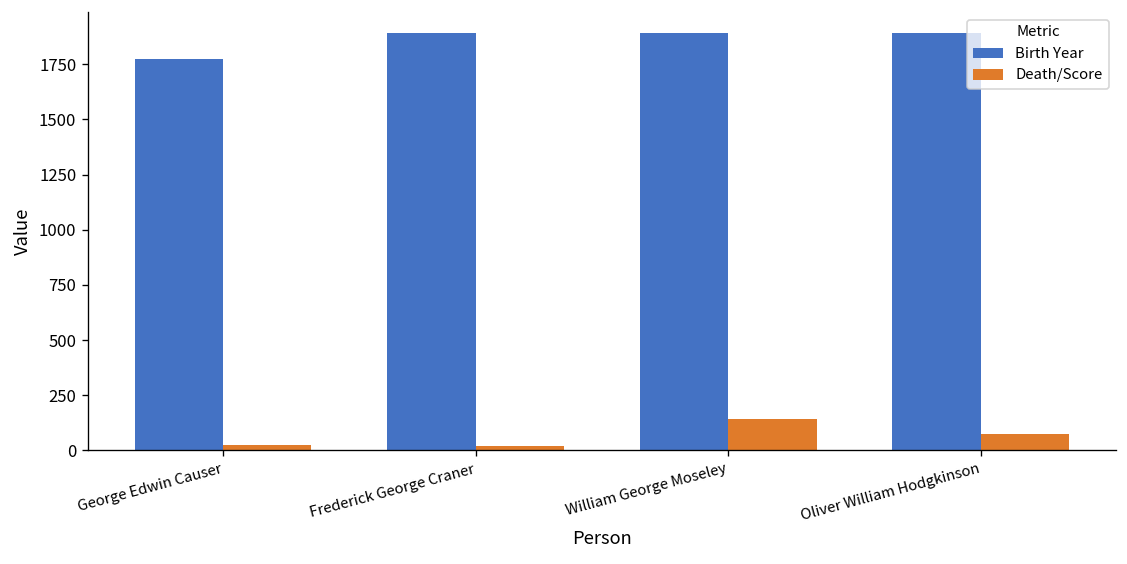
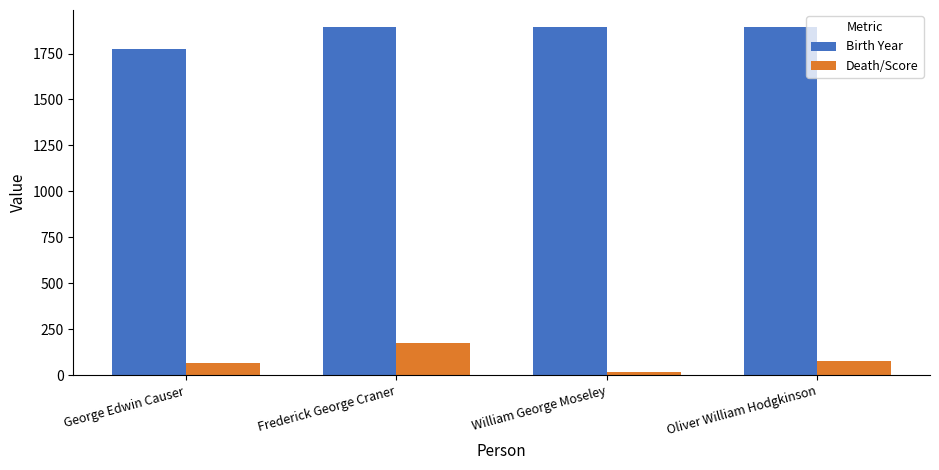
  {
    "Birth Year": {
      "George Edwin Causer": 1770,
      "Frederick George Craner": 1890,
      "William George Moseley": 1890,
      "Oliver William Hodgkinson": 1890
    },
    "Death/Score": {
-     "George Edwin Causer": 20,
-     "Frederick George Craner": 20,
-     "William George Moseley": 140,
+     "George Edwin Causer": 70,
+     "Frederick George Craner": 180,
+     "William George Moseley": 20,
      "Oliver William Hodgkinson": 80
    }
  }
